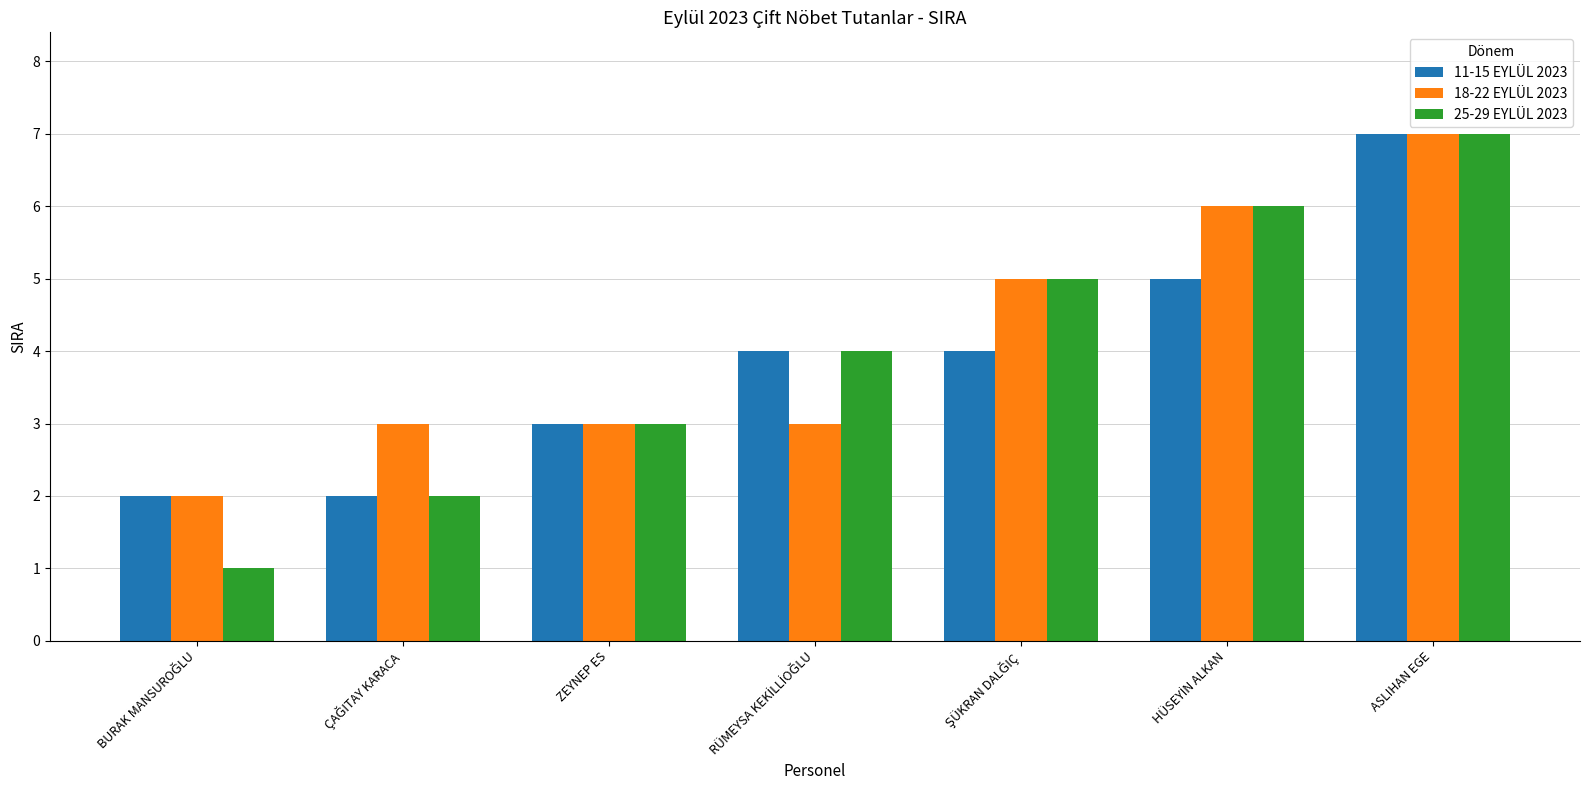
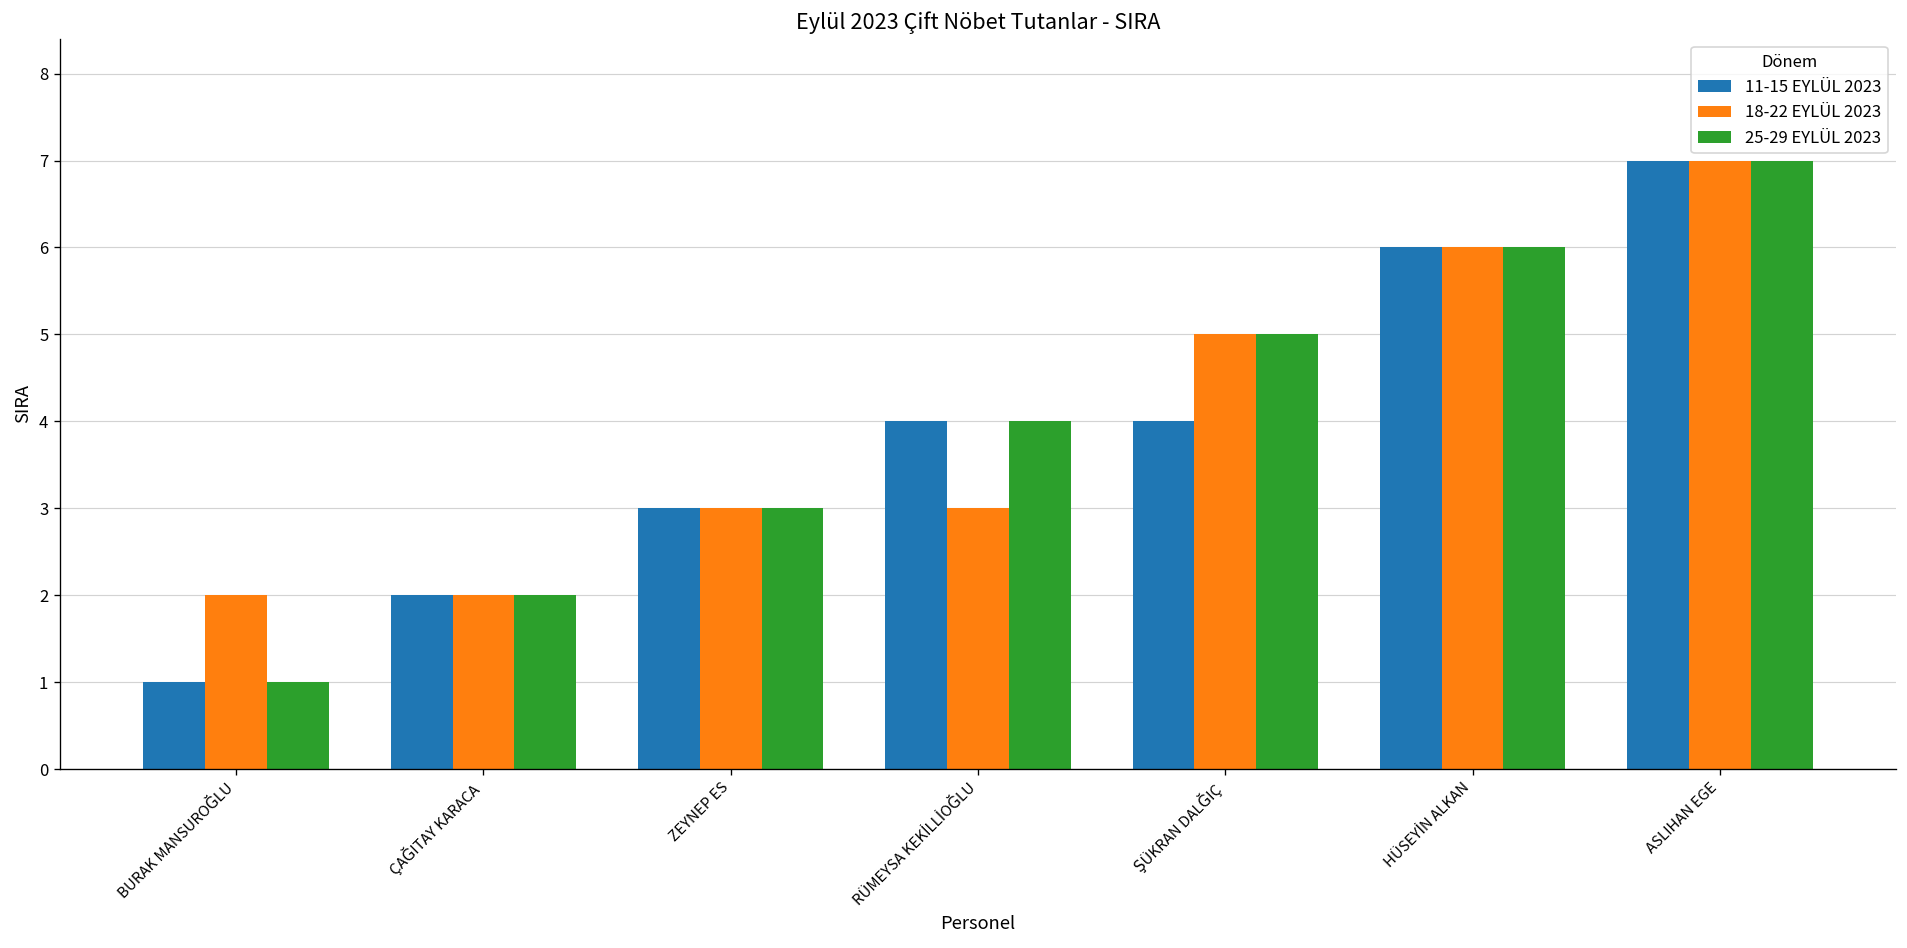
  {
    "11-15 EYLÜL 2023": {
-     "BURAK MANSUROĞLU": 2,
+     "BURAK MANSUROĞLU": 1,
      "ÇAĞITAY KARACA": 2,
      "ZEYNEP ES": 3,
      "RÜMEYSA KEKİLLİOĞLU": 4,
      "ŞÜKRAN DALĞIÇ": 4,
-     "HÜSEYİN ALKAN": 5,
+     "HÜSEYİN ALKAN": 6,
      "ASLIHAN EGE": 7
    },
    "18-22 EYLÜL 2023": {
      "BURAK MANSUROĞLU": 2,
-     "ÇAĞITAY KARACA": 3,
+     "ÇAĞITAY KARACA": 2,
      "ZEYNEP ES": 3,
      "RÜMEYSA KEKİLLİOĞLU": 3,
      "ŞÜKRAN DALĞIÇ": 5,
      "HÜSEYİN ALKAN": 6,
      "ASLIHAN EGE": 7
    },
    "25-29 EYLÜL 2023": {
      "BURAK MANSUROĞLU": 1,
      "ÇAĞITAY KARACA": 2,
      "ZEYNEP ES": 3,
      "RÜMEYSA KEKİLLİOĞLU": 4,
      "ŞÜKRAN DALĞIÇ": 5,
      "HÜSEYİN ALKAN": 6,
      "ASLIHAN EGE": 7
    }
  }
